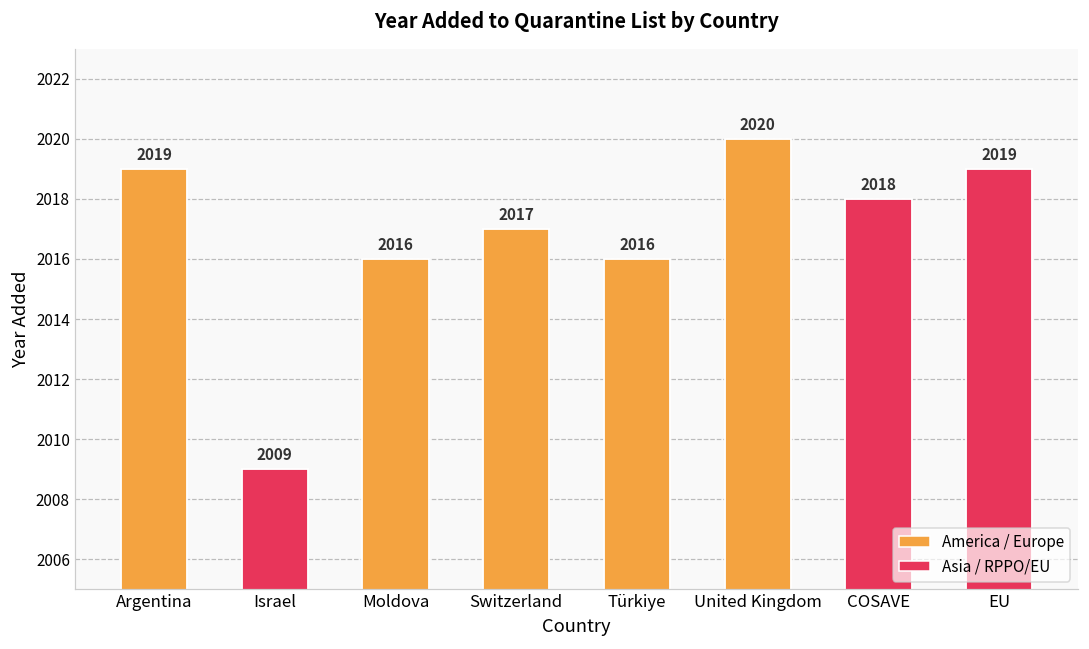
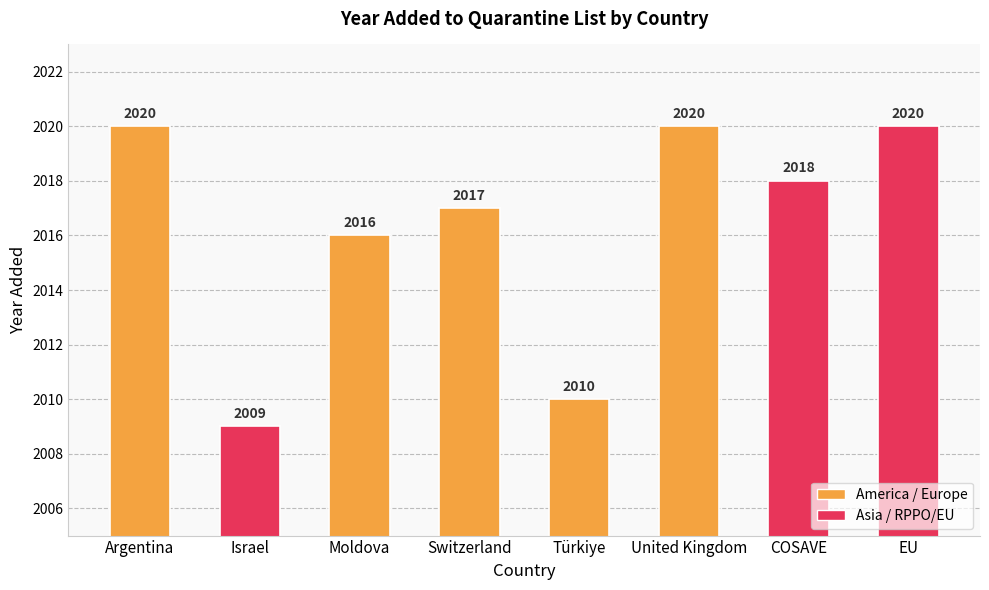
  {
-   "Argentina": 2019,
+   "Argentina": 2020,
    "Israel": 2009,
    "Moldova": 2016,
    "Switzerland": 2017,
-   "Türkiye": 2016,
+   "Türkiye": 2010,
    "United Kingdom": 2020,
    "COSAVE": 2018,
-   "EU": 2019
+   "EU": 2020
  }
